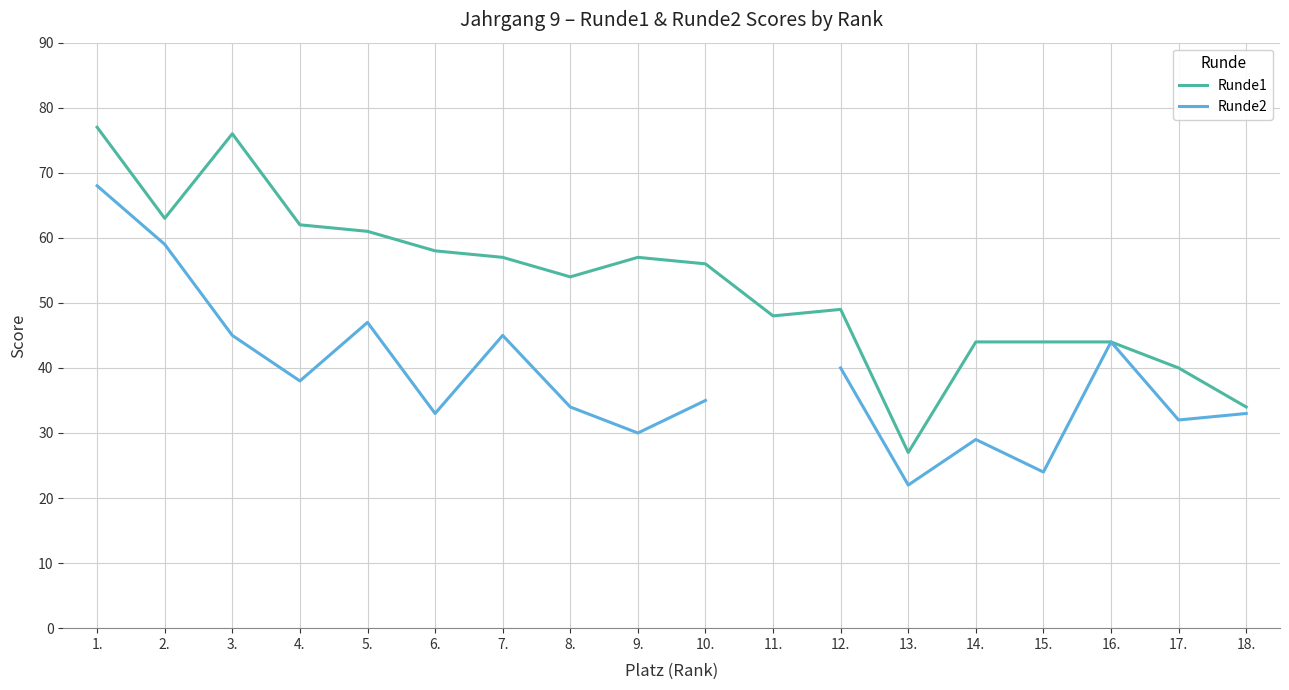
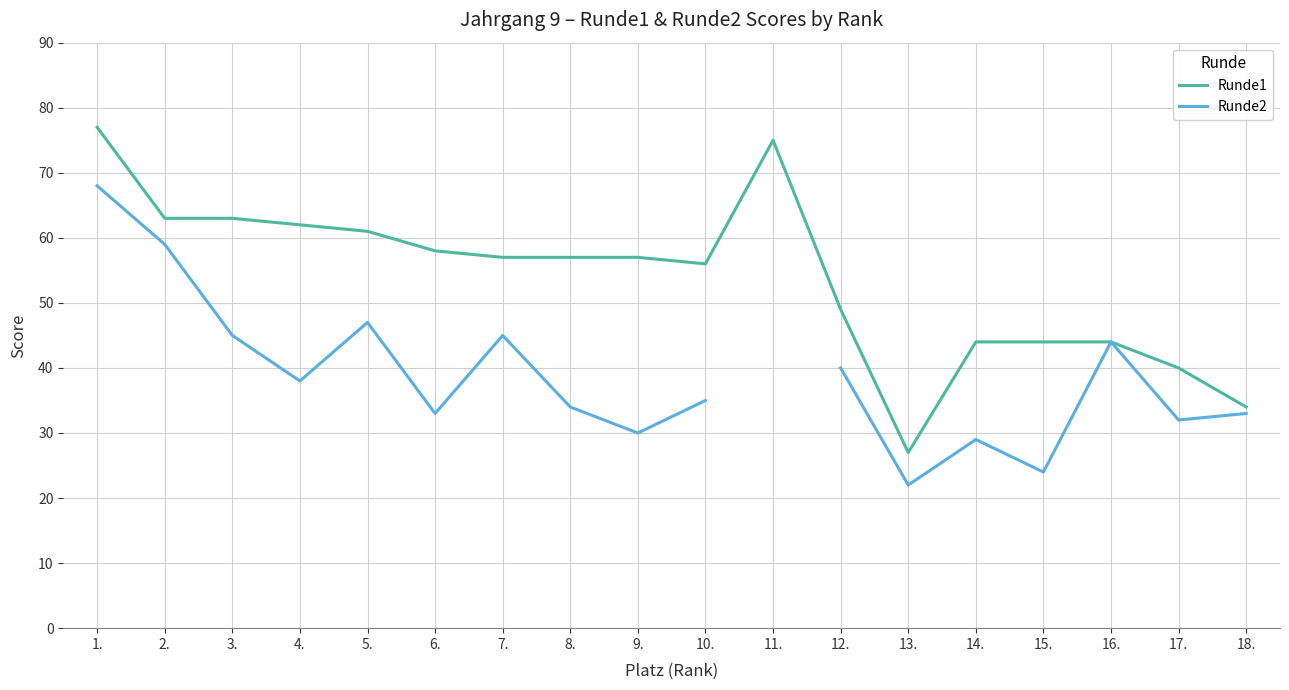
  {
    "Runde1": {
      "1.": 77,
      "2.": 63,
-     "3.": 76,
+     "3.": 63,
      "4.": 62,
      "5.": 61,
      "6.": 58,
      "7.": 57,
-     "8.": 54,
+     "8.": 57,
      "9.": 57,
      "10.": 56,
-     "11.": 48,
+     "11.": 75,
      "12.": 49,
      "13.": 27,
      "14.": 44,
      "15.": 44,
      "17.": 40,
      "18.": 34
    },
    "Runde2": {
      "1.": 68,
      "2.": 59,
      "3.": 45,
      "4.": 38,
      "5.": 47,
      "6.": 33,
      "7.": 45,
      "8.": 34,
      "9.": 30,
      "10.": 35,
      "12.": 40,
      "13.": 22,
      "14.": 29,
      "15.": 24,
      "17.": 32,
      "18.": 33
    }
  }
